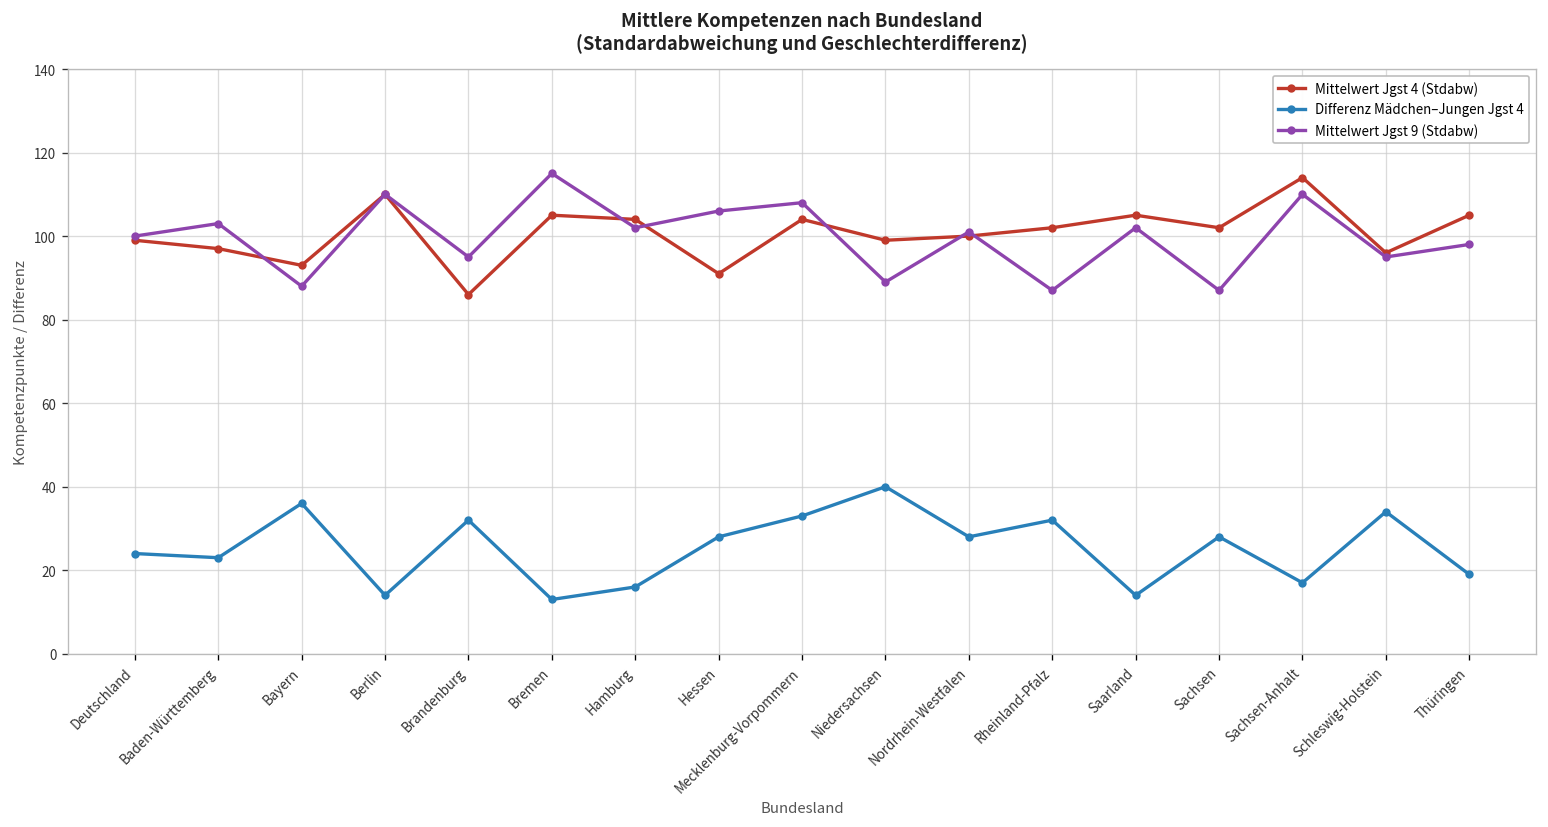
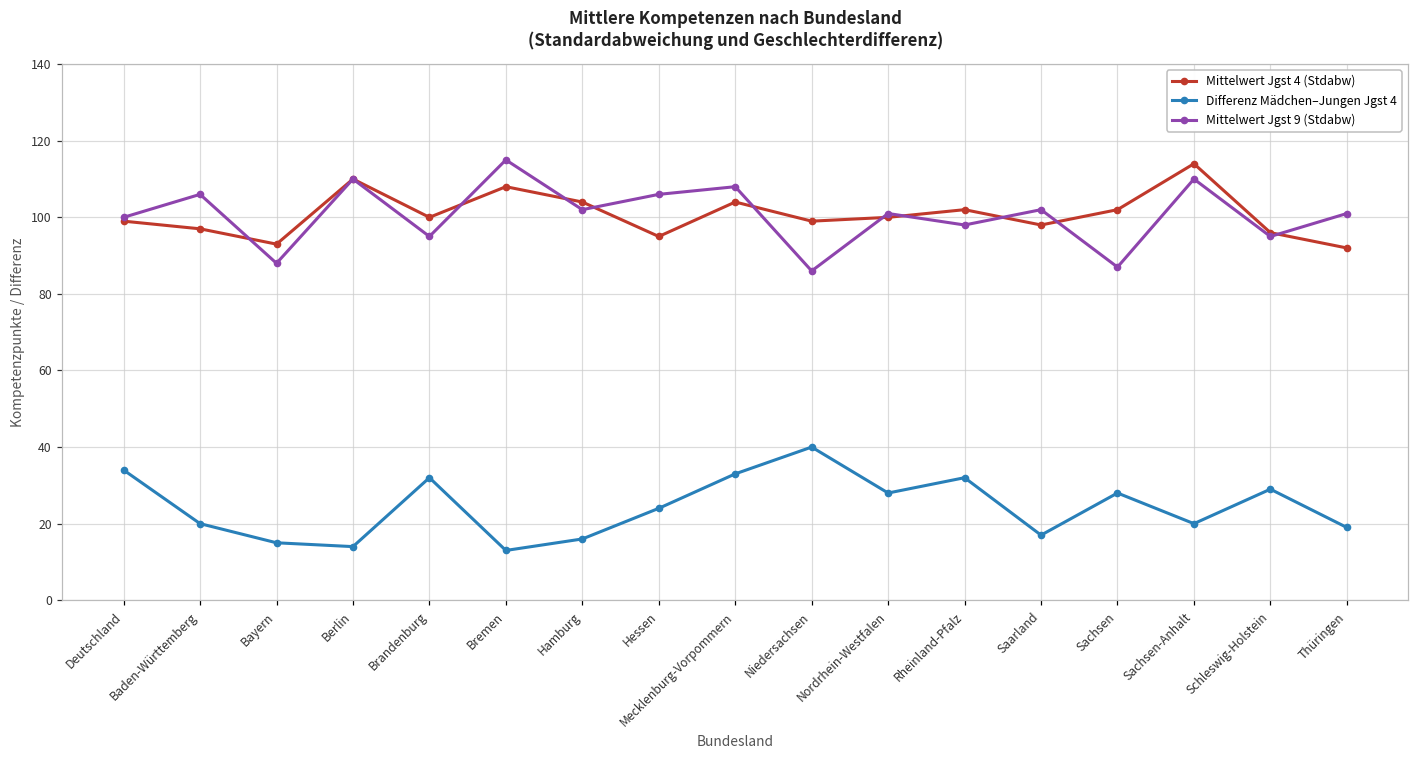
  {
    "Mittelwert Jgst 4 (Stdabw)": {
      "Deutschland": 99,
      "Baden-Württemberg": 97,
      "Bayern": 93,
-     "Brandenburg": 86,
-     "Bremen": 105,
+     "Brandenburg": 100,
+     "Bremen": 108,
      "Hamburg": 104,
-     "Hessen": 91,
+     "Hessen": 95,
      "Mecklenburg-Vorpommern": 104,
      "Niedersachsen": 99,
      "Nordrhein-Westfalen": 100,
      "Rheinland-Pfalz": 102,
-     "Saarland": 105,
+     "Saarland": 98,
      "Sachsen": 102,
      "Sachsen-Anhalt": 114,
      "Schleswig-Holstein": 96,
-     "Thüringen": 105
+     "Thüringen": 92
    },
    "Differenz Mädchen–Jungen Jgst 4": {
-     "Deutschland": 24,
-     "Baden-Württemberg": 23,
-     "Bayern": 36,
+     "Deutschland": 34,
+     "Baden-Württemberg": 20,
+     "Bayern": 15,
      "Berlin": 14,
      "Brandenburg": 32,
      "Bremen": 13,
      "Hamburg": 16,
-     "Hessen": 28,
+     "Hessen": 24,
      "Mecklenburg-Vorpommern": 33,
      "Niedersachsen": 40,
      "Nordrhein-Westfalen": 28,
      "Rheinland-Pfalz": 32,
-     "Saarland": 14,
+     "Saarland": 17,
      "Sachsen": 28,
-     "Sachsen-Anhalt": 17,
-     "Schleswig-Holstein": 34,
+     "Sachsen-Anhalt": 20,
+     "Schleswig-Holstein": 29,
      "Thüringen": 19
    },
    "Mittelwert Jgst 9 (Stdabw)": {
      "Deutschland": 100,
-     "Baden-Württemberg": 103,
+     "Baden-Württemberg": 106,
      "Bayern": 88,
      "Brandenburg": 95,
      "Bremen": 115,
      "Hamburg": 102,
      "Hessen": 106,
      "Mecklenburg-Vorpommern": 108,
-     "Niedersachsen": 89,
+     "Niedersachsen": 86,
      "Nordrhein-Westfalen": 101,
-     "Rheinland-Pfalz": 87,
+     "Rheinland-Pfalz": 98,
      "Saarland": 102,
      "Sachsen": 87,
      "Sachsen-Anhalt": 110,
      "Schleswig-Holstein": 95,
-     "Thüringen": 98
+     "Thüringen": 101
    }
  }
